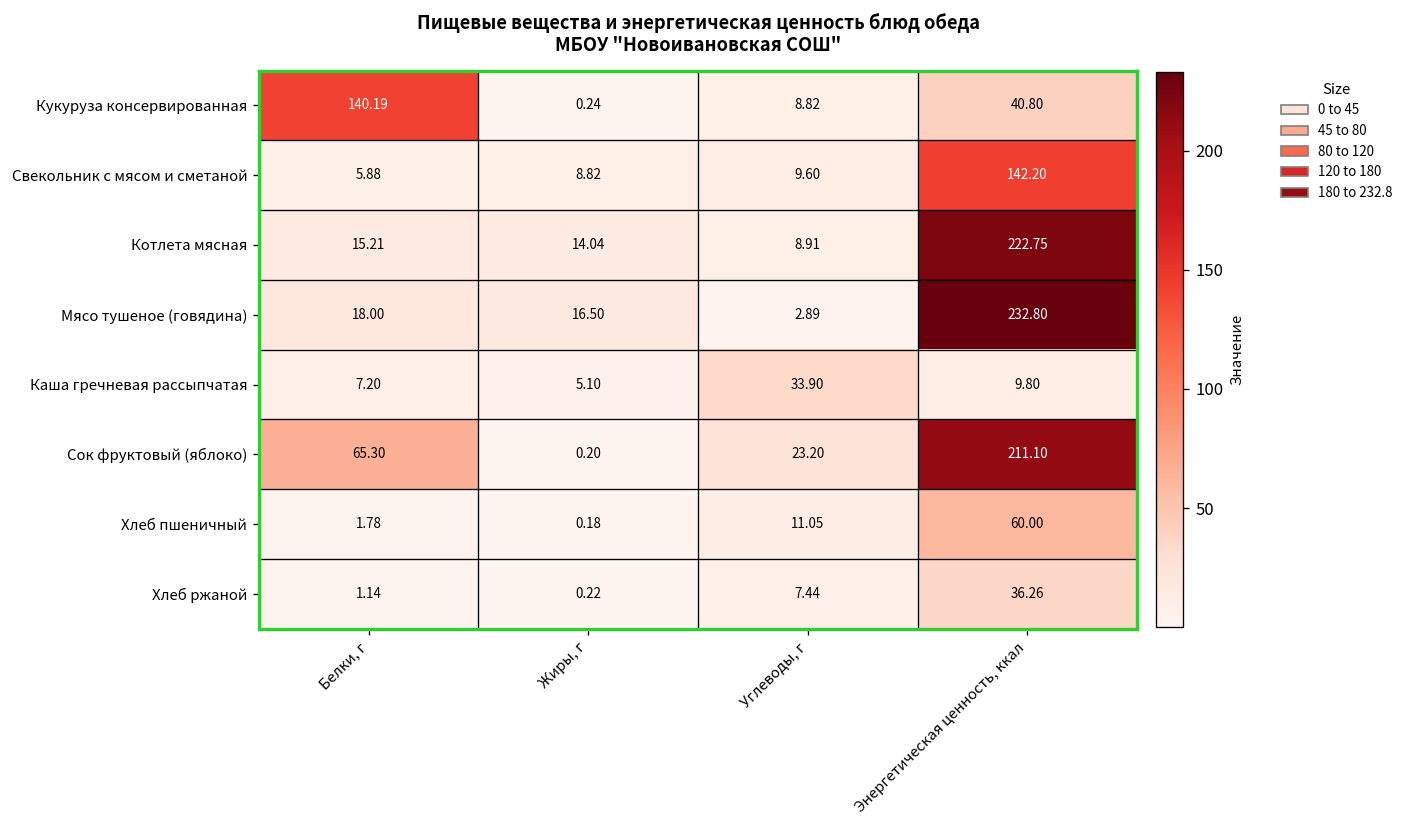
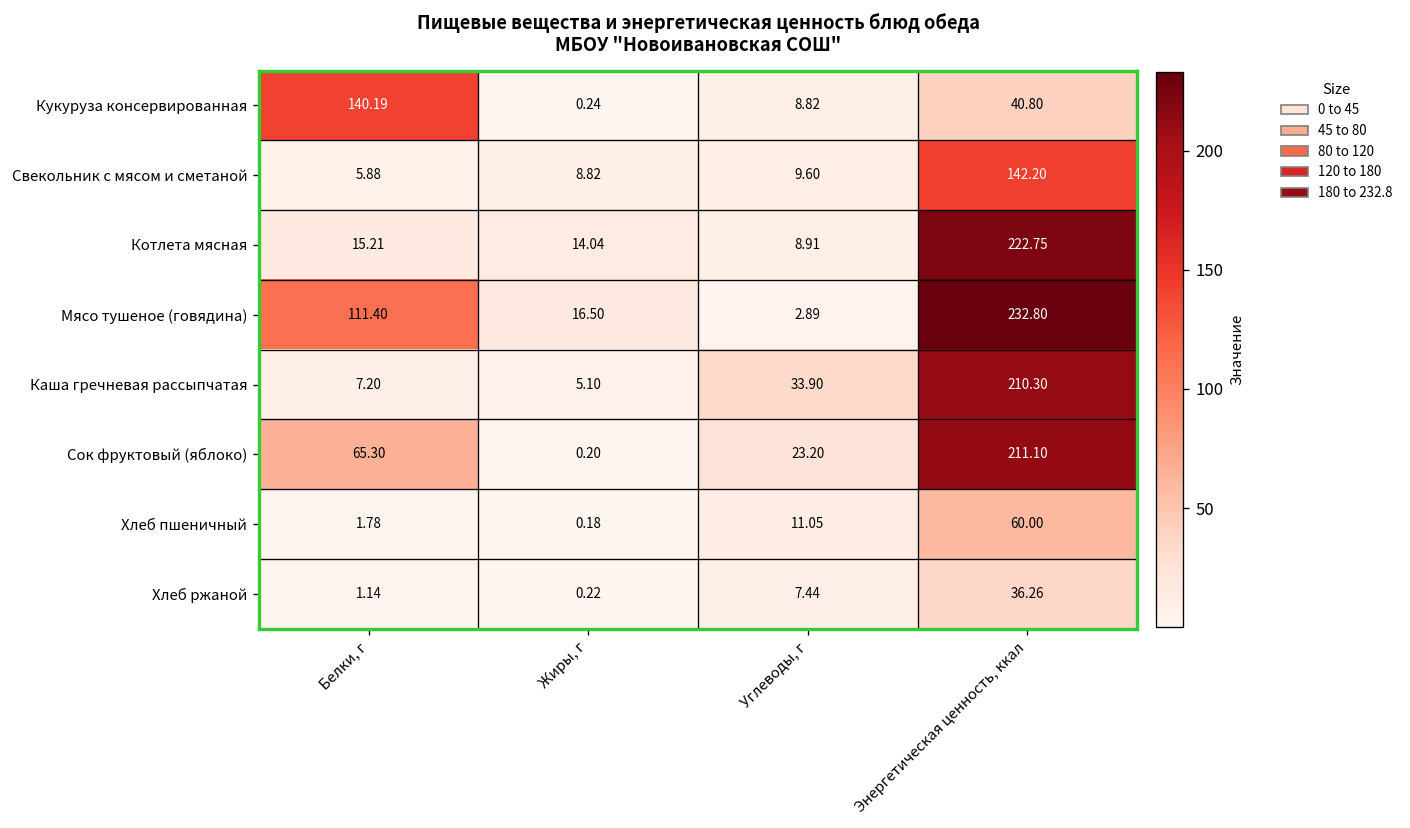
  {
    "Кукуруза консервированная": {
      "Белки, г": 140.19,
      "Жиры, г": 0.24,
      "Углеводы, г": 8.82,
      "Энергетическая ценность, ккал": 40.80
    },
    "Свекольник с мясом и сметаной": {
      "Белки, г": 5.88,
      "Жиры, г": 8.82,
      "Углеводы, г": 9.60,
      "Энергетическая ценность, ккал": 142.20
    },
    "Котлета мясная": {
      "Белки, г": 15.21,
      "Жиры, г": 14.04,
      "Углеводы, г": 8.91,
      "Энергетическая ценность, ккал": 222.75
    },
    "Мясо тушеное (говядина)": {
-     "Белки, г": 18.00,
+     "Белки, г": 111.40,
      "Жиры, г": 16.50,
      "Углеводы, г": 2.89,
      "Энергетическая ценность, ккал": 232.80
    },
    "Каша гречневая рассыпчатая": {
      "Белки, г": 7.20,
      "Жиры, г": 5.10,
      "Углеводы, г": 33.90,
-     "Энергетическая ценность, ккал": 9.80
+     "Энергетическая ценность, ккал": 210.30
    },
    "Сок фруктовый (яблоко)": {
      "Белки, г": 65.30,
      "Жиры, г": 0.20,
      "Углеводы, г": 23.20,
      "Энергетическая ценность, ккал": 211.10
    },
    "Хлеб пшеничный": {
      "Белки, г": 1.78,
      "Жиры, г": 0.18,
      "Углеводы, г": 11.05,
      "Энергетическая ценность, ккал": 60.00
    },
    "Хлеб ржаной": {
      "Белки, г": 1.14,
      "Жиры, г": 0.22,
      "Углеводы, г": 7.44,
      "Энергетическая ценность, ккал": 36.26
    }
  }
